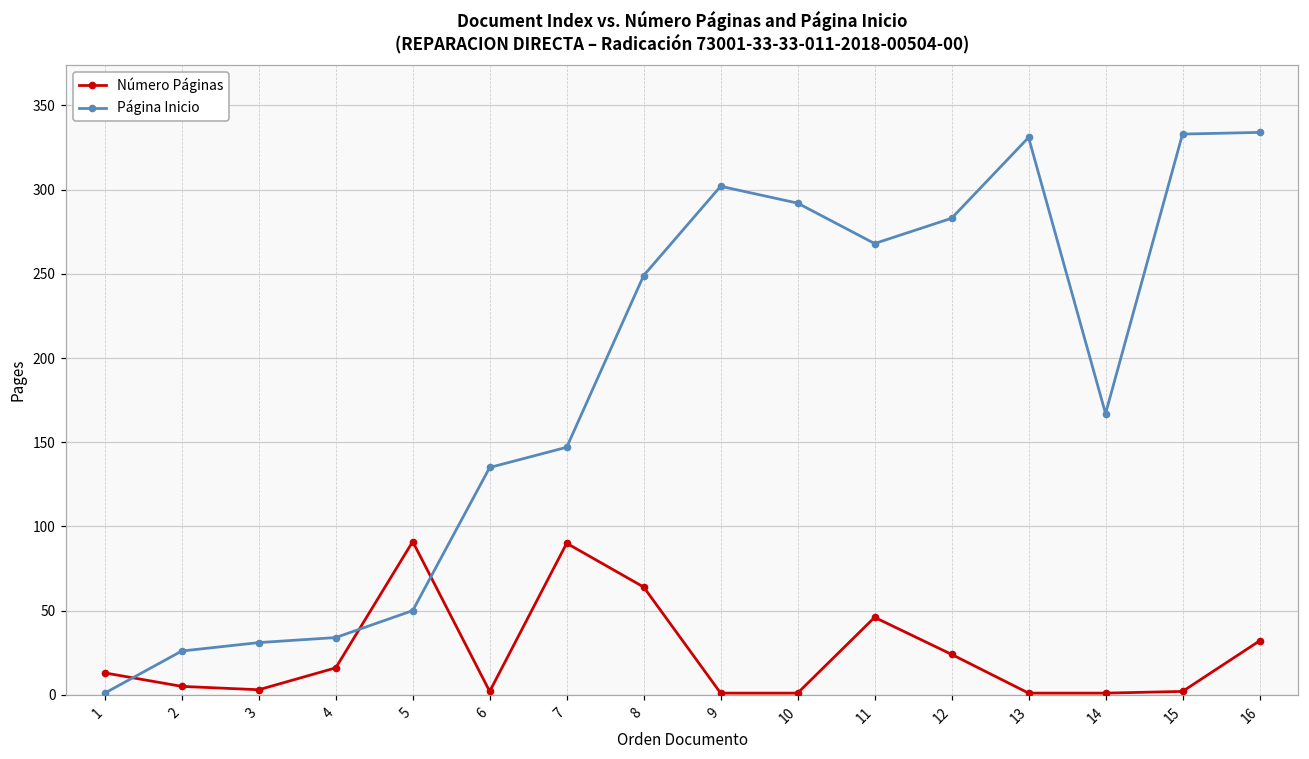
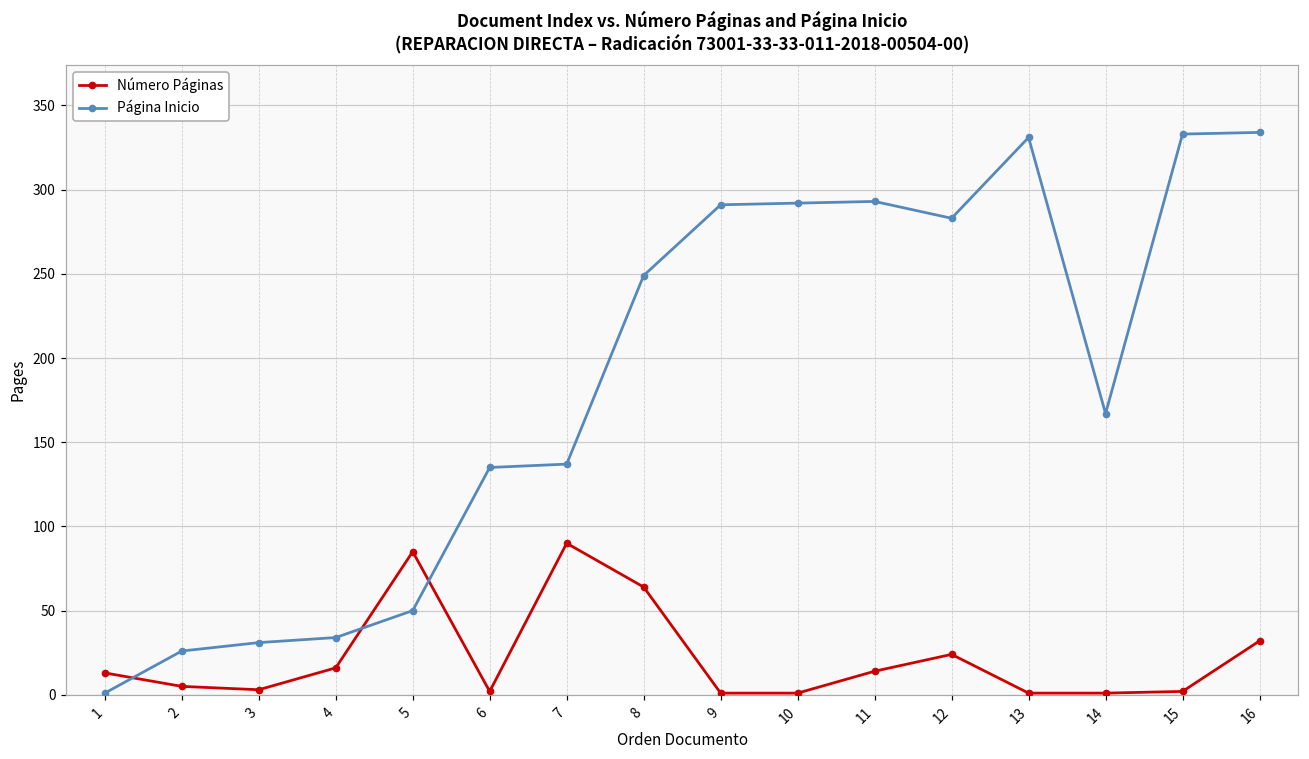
  {
    "Número Páginas": {
      "1": 13,
      "2": 5,
      "3": 3,
      "4": 16,
-     "5": 91,
+     "5": 85,
      "6": 2,
      "7": 90,
      "8": 64,
      "9": 1,
      "10": 1,
-     "11": 46,
+     "11": 14,
      "12": 24,
      "13": 1,
      "14": 1,
      "15": 2,
      "16": 32
    },
    "Página Inicio": {
      "1": 1,
      "2": 26,
      "3": 31,
      "4": 34,
      "5": 50,
      "6": 135,
-     "7": 147,
+     "7": 137,
      "8": 249,
-     "9": 302,
+     "9": 291,
      "10": 292,
-     "11": 268,
+     "11": 293,
      "12": 283,
      "13": 331,
      "14": 167,
      "15": 333,
      "16": 334
    }
  }
